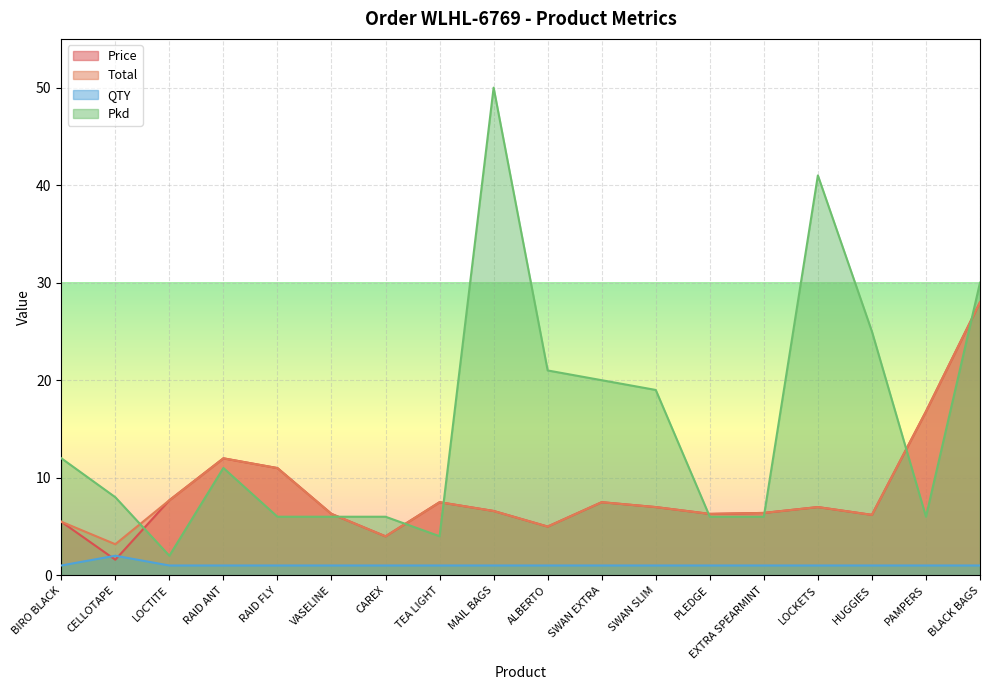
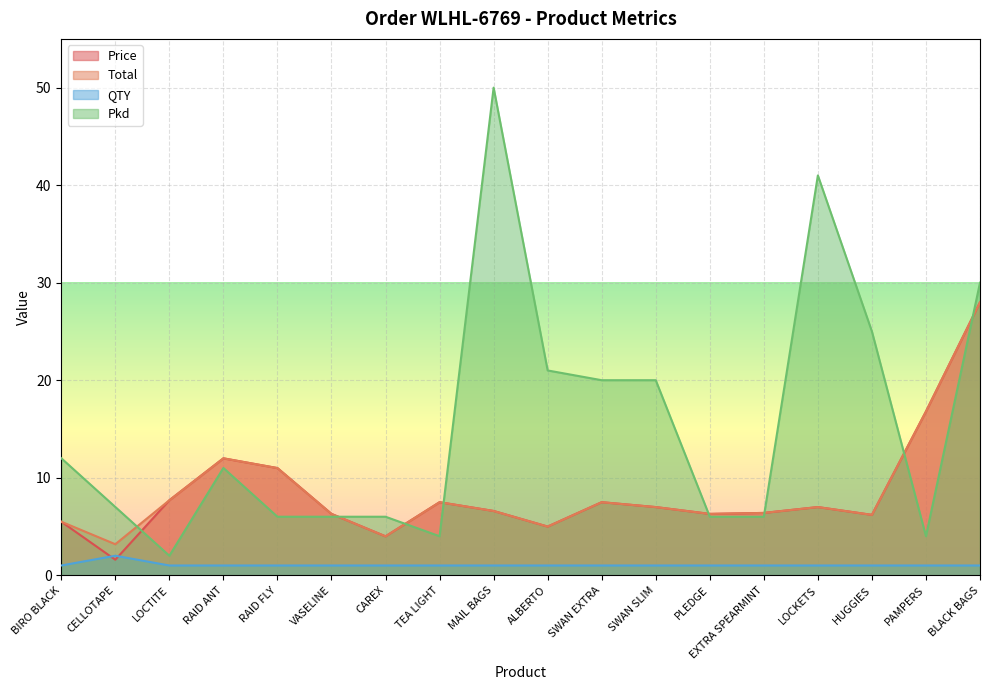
  {
    "QTY": {
      "BIRO BLACK": 1,
      "CELLOTAPE": 2,
      "LOCTITE": 1,
      "RAID ANT": 1,
      "RAID FLY": 1,
      "VASELINE": 1,
      "CAREX": 1,
      "TEA LIGHT": 1,
      "MAIL BAGS": 1,
      "ALBERTO": 1,
      "SWAN EXTRA": 1,
      "SWAN SLIM": 1,
      "PLEDGE": 1,
      "EXTRA SPEARMINT": 1,
      "LOCKETS": 1,
      "HUGGIES": 1,
      "PAMPERS": 1,
      "BLACK BAGS": 1
    },
    "Pkd": {
      "BIRO BLACK": 12,
-     "CELLOTAPE": 8,
+     "CELLOTAPE": 7,
      "LOCTITE": 2,
      "RAID ANT": 11,
      "RAID FLY": 6,
      "VASELINE": 6,
      "CAREX": 6,
      "TEA LIGHT": 4,
      "MAIL BAGS": 50,
      "ALBERTO": 21,
      "SWAN EXTRA": 20,
-     "SWAN SLIM": 19,
+     "SWAN SLIM": 20,
      "PLEDGE": 6,
      "EXTRA SPEARMINT": 6,
      "LOCKETS": 41,
      "HUGGIES": 25,
-     "PAMPERS": 6,
+     "PAMPERS": 4,
      "BLACK BAGS": 30
    }
  }
